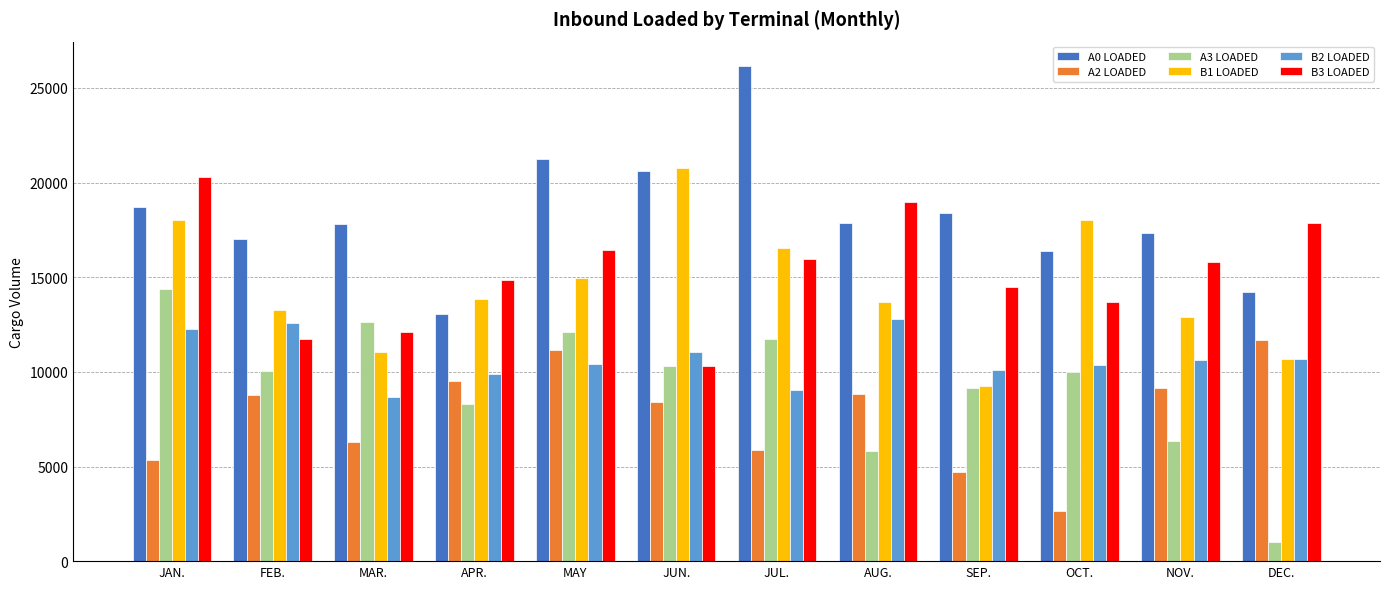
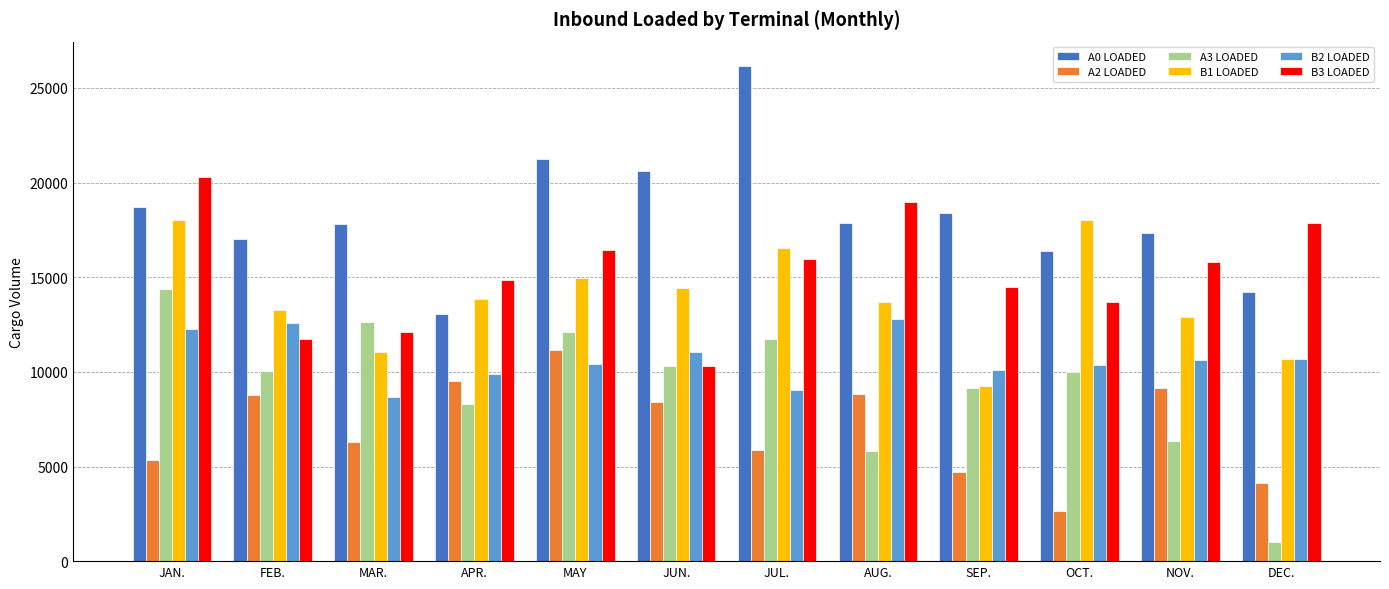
  {
    "A2 LOADED": {
      "JAN.": 5400,
      "FEB.": 8800,
      "MAR.": 6300,
      "APR.": 9500,
      "MAY": 11200,
      "JUN.": 8400,
      "JUL.": 5900,
      "AUG.": 8800,
      "SEP.": 4700,
      "OCT.": 2600,
      "NOV.": 9100,
-     "DEC.": 11700
+     "DEC.": 4100
    },
    "A3 LOADED": {
      "JAN.": 14400,
      "FEB.": 10100,
      "MAR.": 12600,
      "APR.": 8300,
      "MAY": 12100,
      "JUN.": 10300,
      "JUL.": 11700,
      "AUG.": 5800,
      "SEP.": 9200,
      "OCT.": 10000,
      "NOV.": 6300,
      "DEC.": 1000
    },
    "B1 LOADED": {
      "JAN.": 18000,
      "FEB.": 13300,
      "MAR.": 11000,
      "APR.": 13800,
      "MAY": 15000,
-     "JUN.": 20800,
+     "JUN.": 14400,
      "JUL.": 16500,
      "AUG.": 13700,
      "SEP.": 9300,
      "OCT.": 18000,
      "NOV.": 12900,
      "DEC.": 10700
    },
    "B3 LOADED": {
      "JAN.": 20300,
      "FEB.": 11700,
      "MAR.": 12100,
      "APR.": 14900,
      "MAY": 16400,
      "JUN.": 10300,
      "JUL.": 15900,
      "AUG.": 19000,
      "SEP.": 14500,
      "OCT.": 13700,
      "NOV.": 15800,
      "DEC.": 17900
    }
  }
